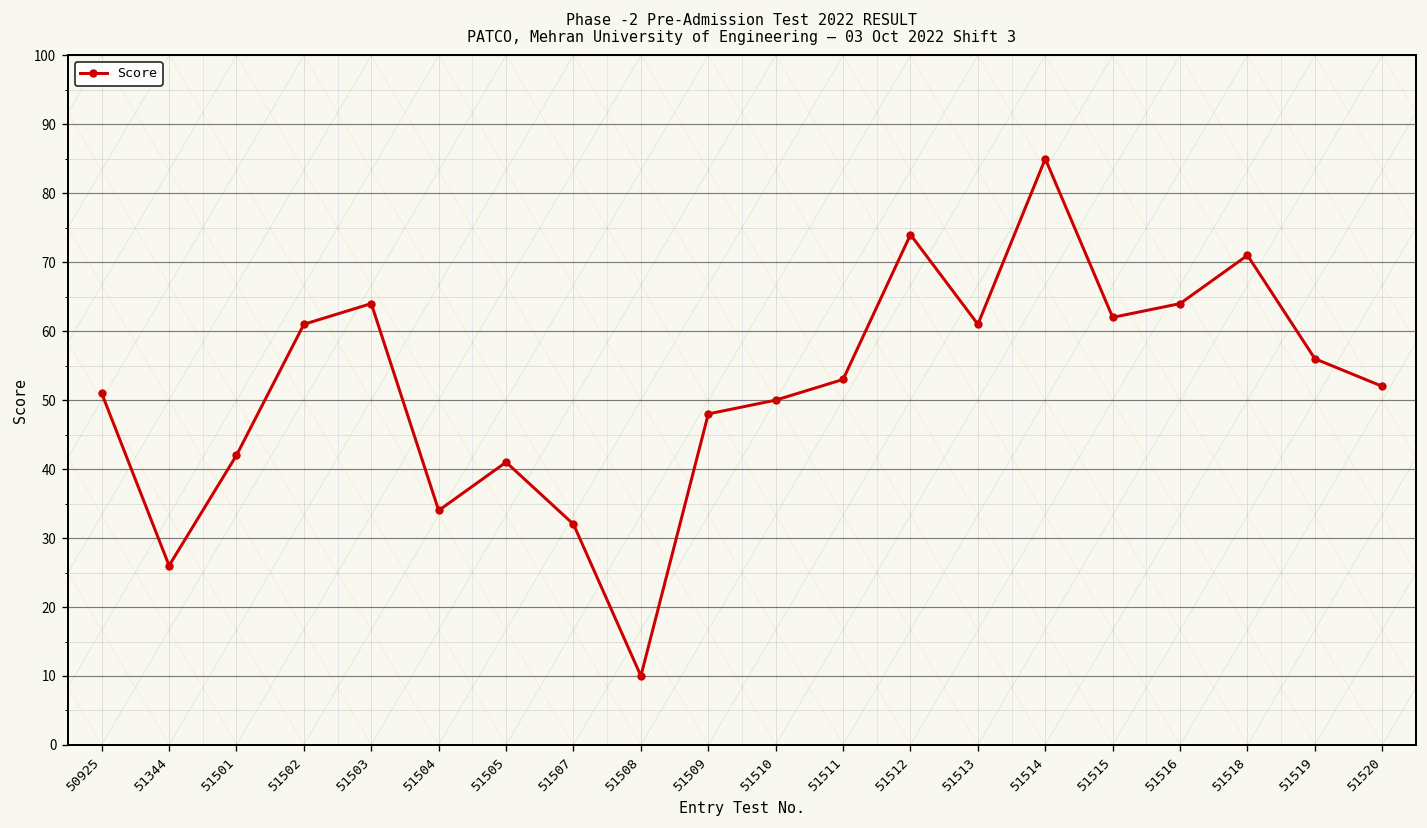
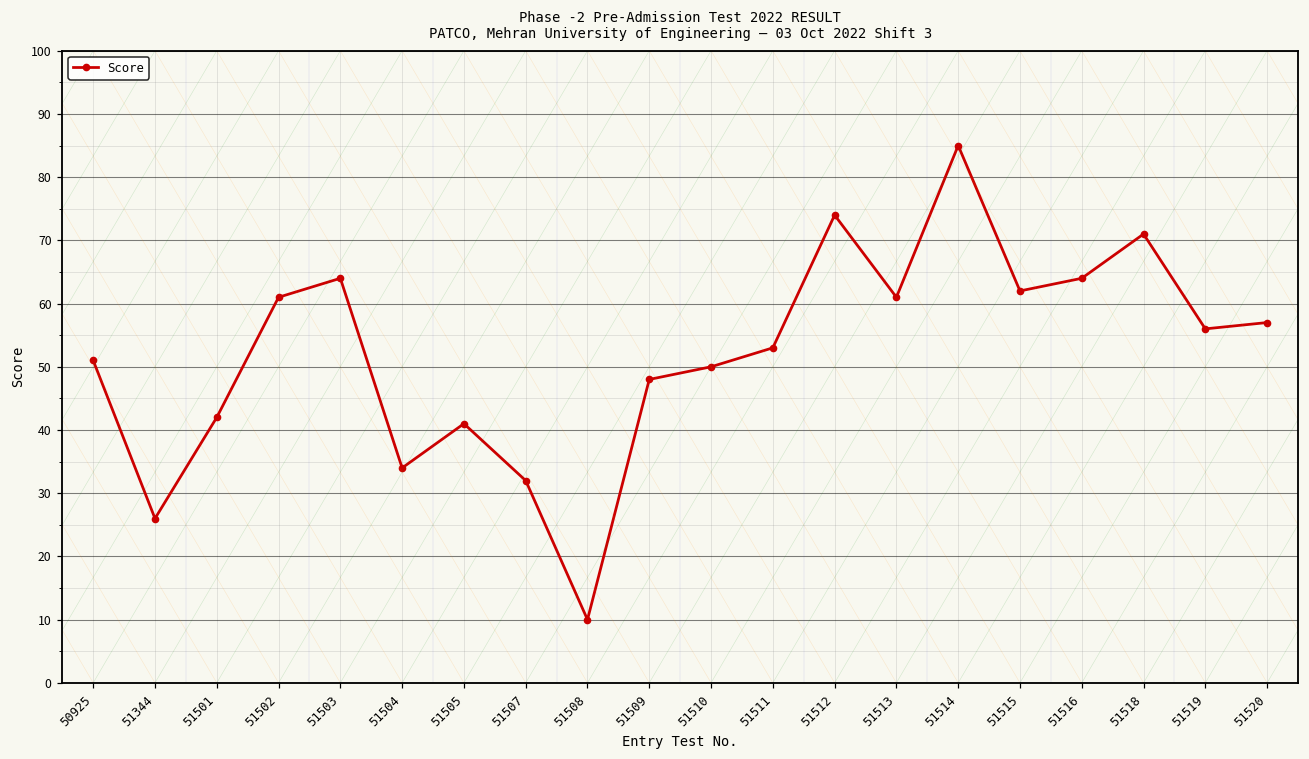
  {
    "Score": {
      "50925": 51,
      "51344": 26,
      "51501": 42,
      "51502": 61,
      "51503": 64,
      "51504": 34,
      "51505": 41,
      "51507": 32,
      "51508": 10,
      "51509": 48,
      "51510": 50,
      "51511": 53,
      "51512": 74,
      "51513": 61,
      "51514": 85,
      "51515": 62,
      "51516": 64,
      "51518": 71,
      "51519": 56,
-     "51520": 52
+     "51520": 57
    }
  }
